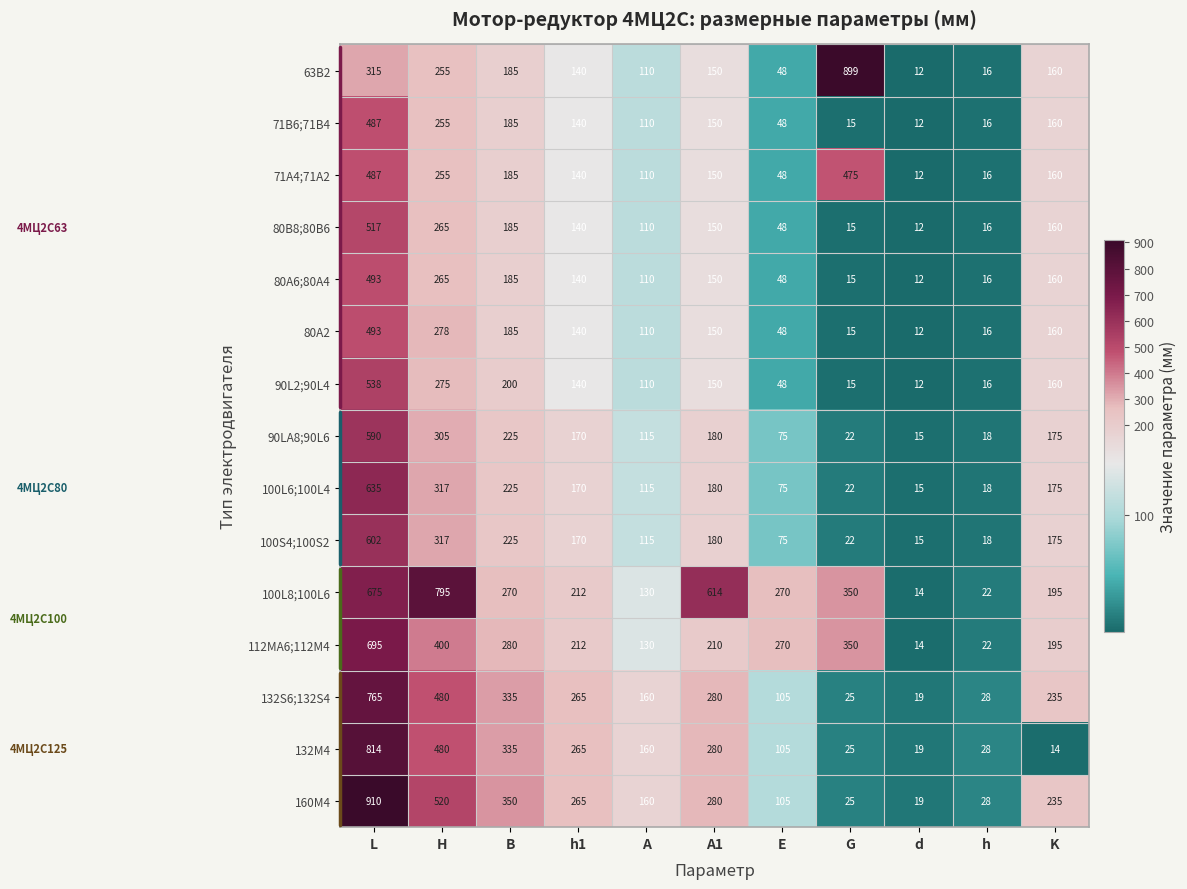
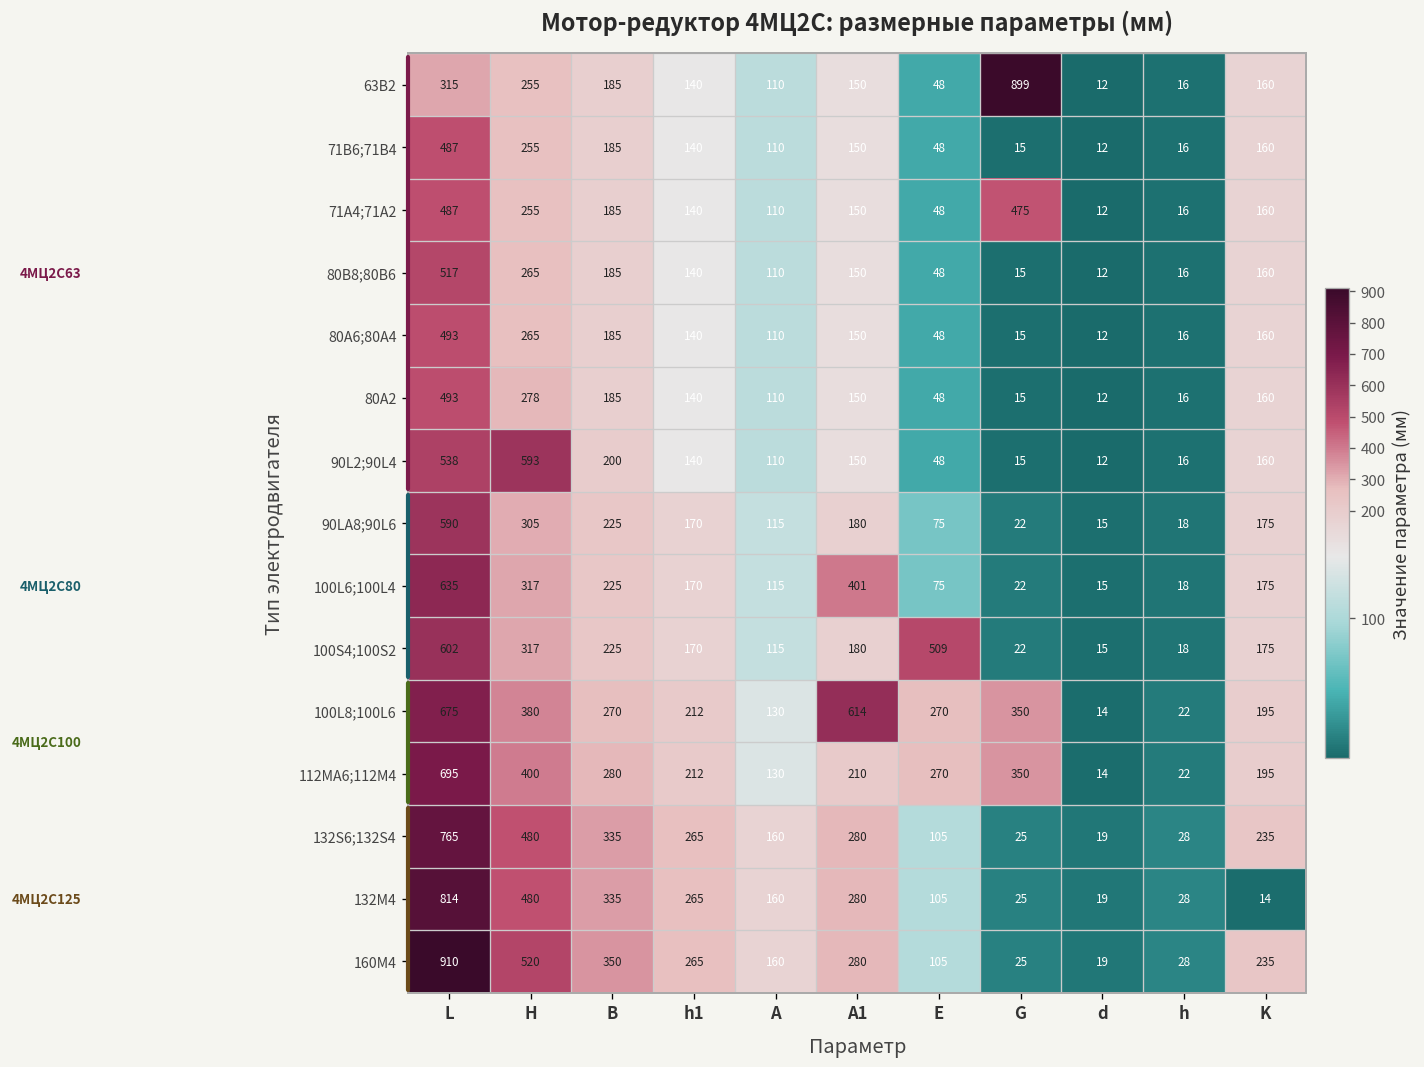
  {
    "63В2": {
      "L": 315,
      "H": 255,
      "B": 185,
      "A": 110,
      "E": 48,
      "G": 899,
      "d": 12,
      "h": 16
    },
    "71В6;71В4": {
      "L": 487,
      "H": 255,
      "B": 185,
      "A": 110,
      "E": 48,
      "G": 15,
      "d": 12,
      "h": 16
    },
    "71А4;71А2": {
      "L": 487,
      "H": 255,
      "B": 185,
      "A": 110,
      "E": 48,
      "G": 475,
      "d": 12,
      "h": 16
    },
    "80В8;80В6": {
      "L": 517,
      "H": 265,
      "B": 185,
      "A": 110,
      "E": 48,
      "G": 15,
      "d": 12,
      "h": 16
    },
    "80А6;80А4": {
      "L": 493,
      "H": 265,
      "B": 185,
      "A": 110,
      "E": 48,
      "G": 15,
      "d": 12,
      "h": 16
    },
    "80А2": {
      "L": 493,
      "H": 278,
      "B": 185,
      "A": 110,
      "E": 48,
      "G": 15,
      "d": 12,
      "h": 16
    },
    "90L2;90L4": {
      "L": 538,
-     "H": 275,
+     "H": 593,
      "B": 200,
      "A": 110,
      "E": 48,
      "G": 15,
      "d": 12,
      "h": 16
    },
    "90LA8;90L6": {
      "L": 590,
      "H": 305,
      "B": 225,
      "A": 115,
      "A1": 180,
      "E": 75,
      "G": 22,
      "d": 15,
      "h": 18,
      "K": 175
    },
    "100L6;100L4": {
      "L": 635,
      "H": 317,
      "B": 225,
      "A": 115,
-     "A1": 180,
+     "A1": 401,
      "E": 75,
      "G": 22,
      "d": 15,
      "h": 18,
      "K": 175
    },
    "100S4;100S2": {
      "L": 602,
      "H": 317,
      "B": 225,
      "A": 115,
      "A1": 180,
-     "E": 75,
+     "E": 509,
      "G": 22,
      "d": 15,
      "h": 18,
      "K": 175
    },
    "100L8;100L6": {
      "L": 675,
-     "H": 795,
+     "H": 380,
      "B": 270,
      "h1": 212,
      "A1": 614,
      "E": 270,
      "G": 350,
      "d": 14,
      "h": 22,
      "K": 195
    },
    "112МА6;112М4": {
      "L": 695,
      "H": 400,
      "B": 280,
      "h1": 212,
      "A1": 210,
      "E": 270,
      "G": 350,
      "d": 14,
      "h": 22,
      "K": 195
    },
    "132S6;132S4": {
      "L": 765,
      "H": 480,
      "B": 335,
      "h1": 265,
      "A1": 280,
      "E": 105,
      "G": 25,
      "d": 19,
      "h": 28,
      "K": 235
    },
    "132М4": {
      "L": 814,
      "H": 480,
      "B": 335,
      "h1": 265,
      "A1": 280,
      "E": 105,
      "G": 25,
      "d": 19,
      "h": 28,
      "K": 14
    },
    "160М4": {
      "L": 910,
      "H": 520,
      "B": 350,
      "h1": 265,
      "A1": 280,
      "E": 105,
      "G": 25,
      "d": 19,
      "h": 28,
      "K": 235
    }
  }
